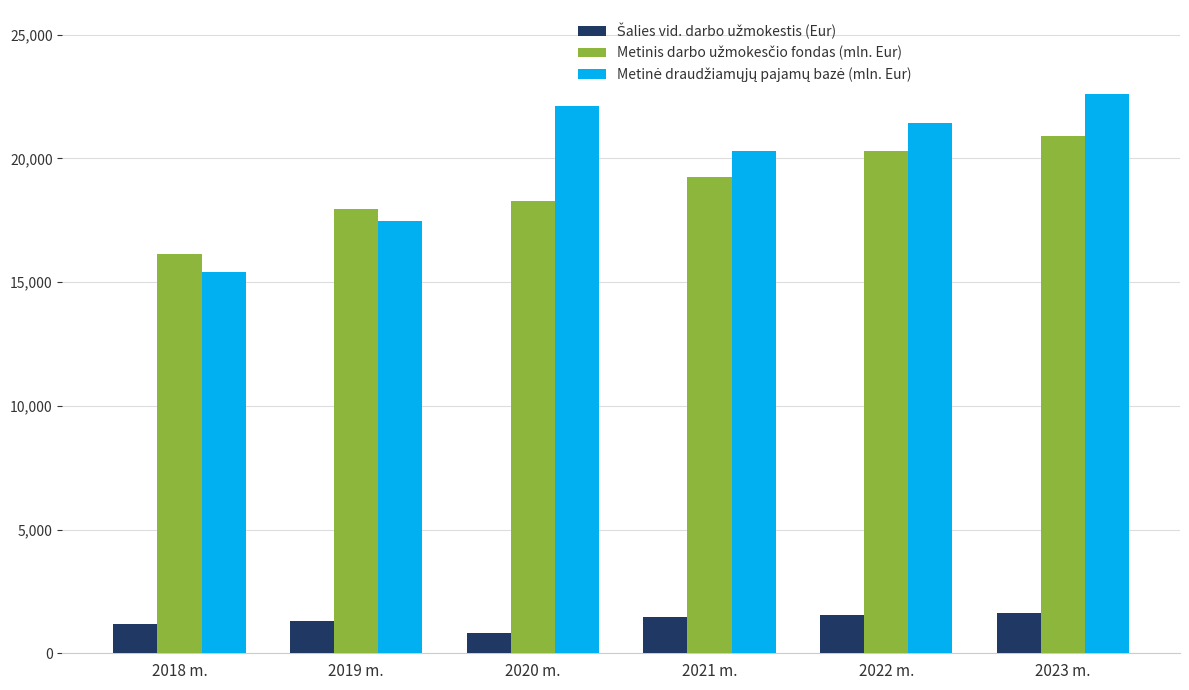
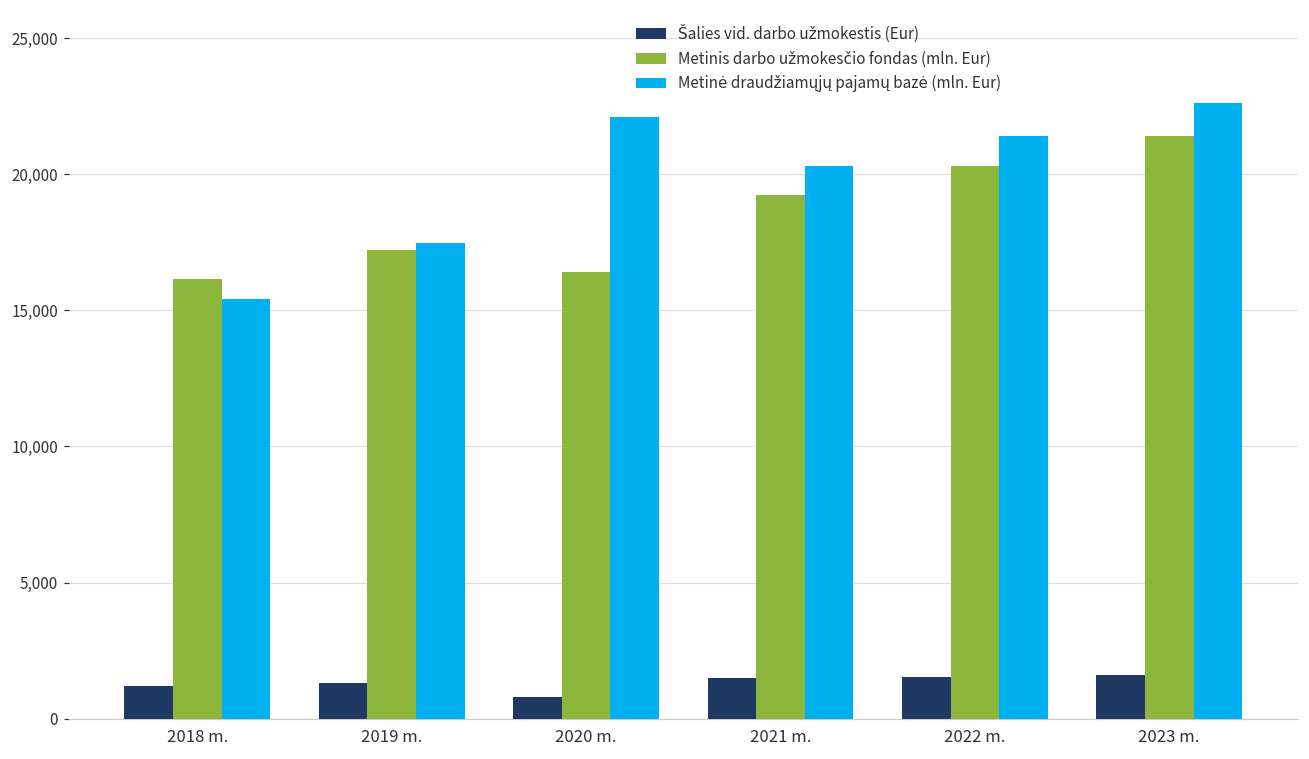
  {
    "Šalies vid. darbo užmokestis (Eur)": {
      "2018 m.": "1,200",
      "2019 m.": "1,300",
      "2020 m.": "800",
      "2021 m.": "1,500",
      "2022 m.": "1,500",
      "2023 m.": "1,600"
    },
    "Metinis darbo užmokesčio fondas (mln. Eur)": {
      "2018 m.": "16,100",
-     "2019 m.": "17,900",
-     "2020 m.": "18,300",
+     "2019 m.": "17,200",
+     "2020 m.": "16,400",
      "2021 m.": "19,200",
      "2022 m.": "20,300",
-     "2023 m.": "20,900"
+     "2023 m.": "21,400"
    },
    "Metinė draudžiamųjų pajamų bazė (mln. Eur)": {
      "2018 m.": "15,400",
      "2019 m.": "17,500",
      "2020 m.": "22,100",
      "2021 m.": "20,300",
      "2022 m.": "21,400",
      "2023 m.": "22,600"
    }
  }
